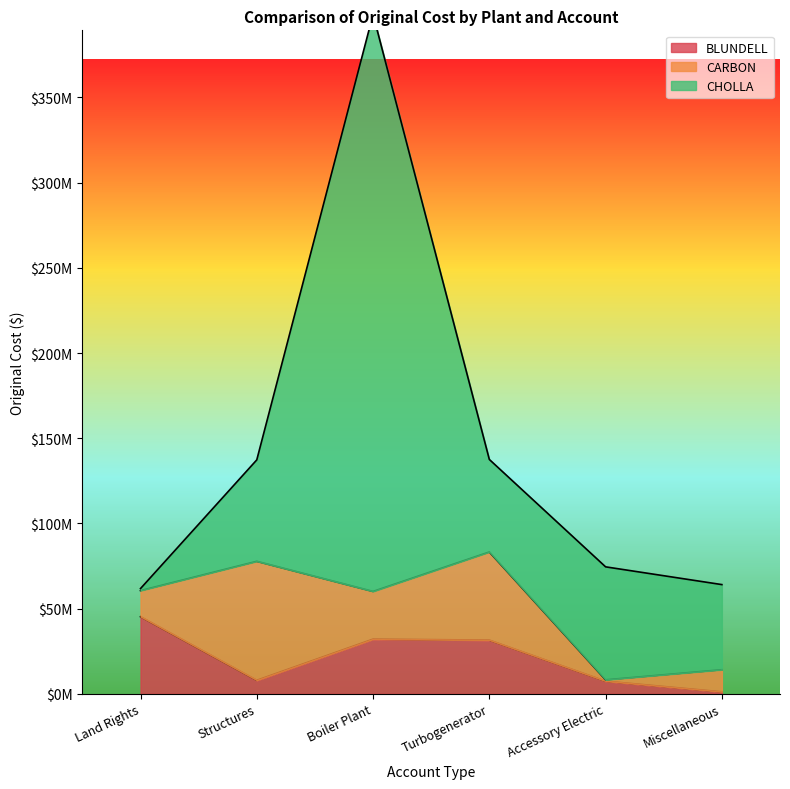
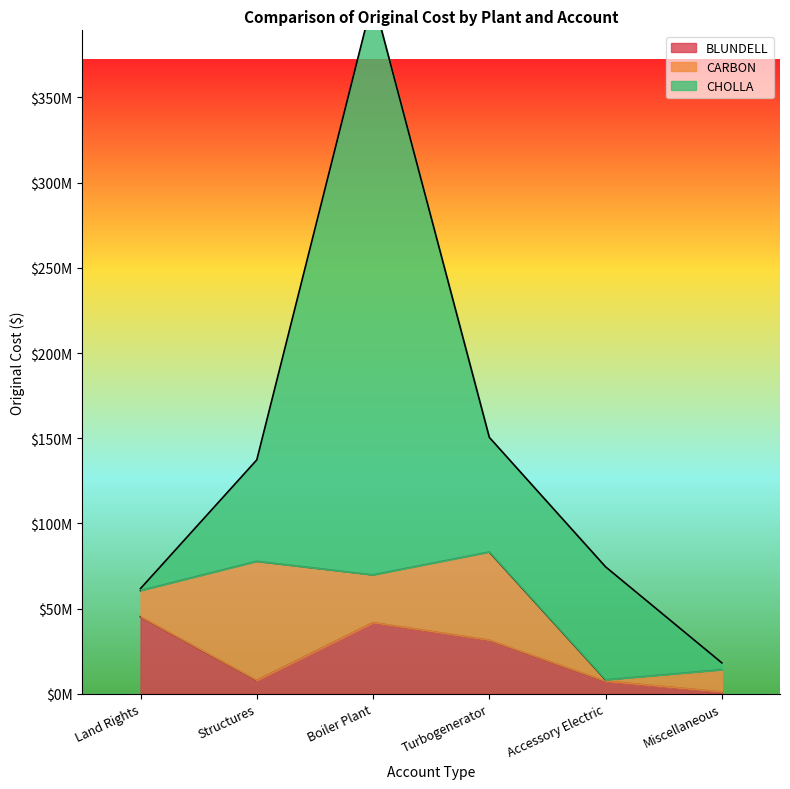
  {
    "BLUNDELL": {
      "Land Rights": "$45000000",
      "Structures": "$8000000",
-     "Boiler Plant": "$32000000",
+     "Boiler Plant": "$42000000",
      "Turbogenerator": "$32000000",
      "Miscellaneous": "$1000000"
    },
    "CARBON": {
      "Structures": "$70000000",
      "Boiler Plant": "$28000000",
      "Turbogenerator": "$52000000",
      "Miscellaneous": "$13000000"
    },
    "CHOLLA": {
      "Structures": "$60000000",
-     "Turbogenerator": "$54000000",
+     "Turbogenerator": "$67000000",
      "Accessory Electric": "$66000000",
-     "Miscellaneous": "$50000000"
+     "Miscellaneous": "$4000000"
    }
  }
